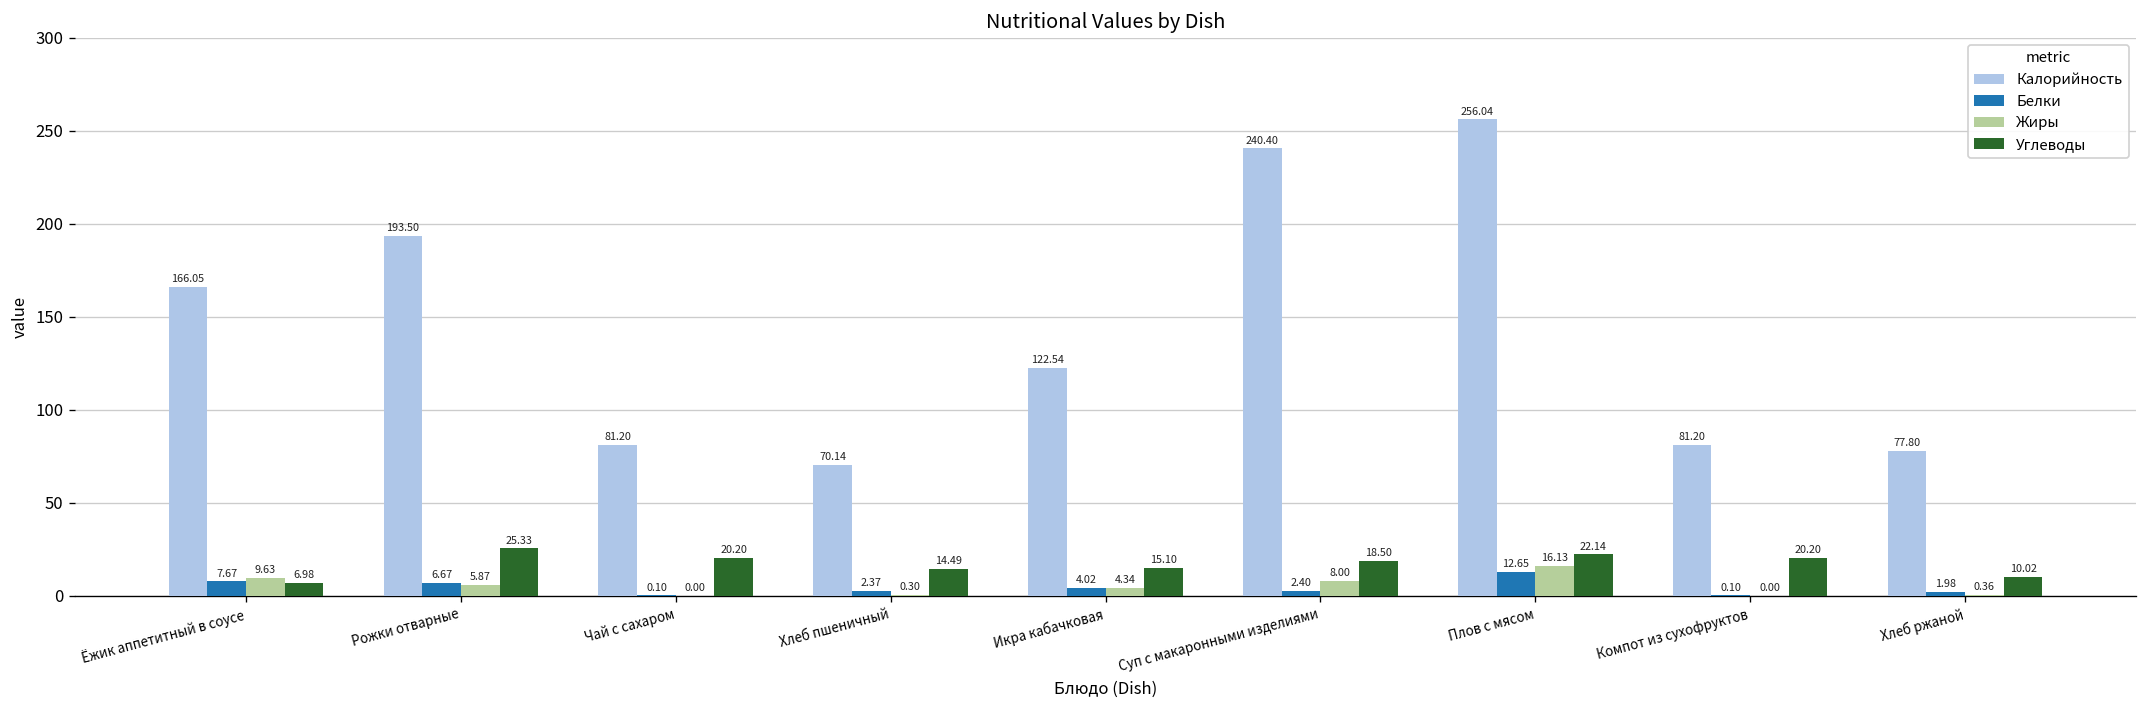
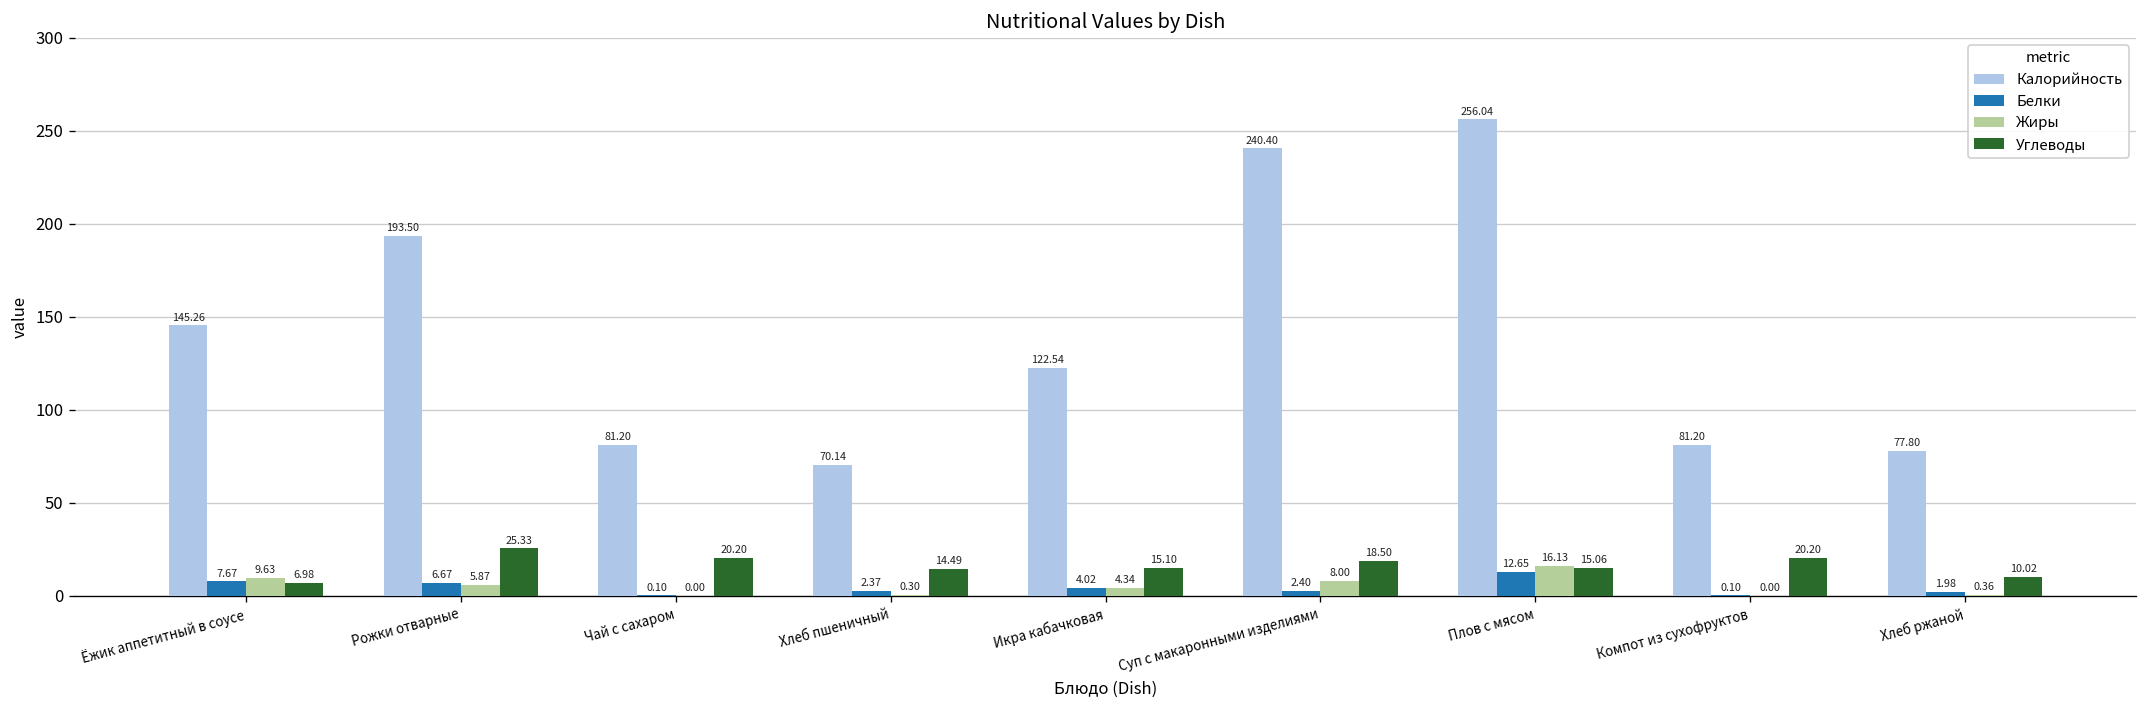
  {
    "Калорийность": {
-     "Ёжик аппетитный в соусе": 166.05,
+     "Ёжик аппетитный в соусе": 145.26,
      "Рожки отварные": 193.50,
      "Чай с сахаром": 81.20,
      "Хлеб пшеничный": 70.14,
      "Икра кабачковая": 122.54,
      "Суп с макаронными изделиями": 240.40,
      "Плов с мясом": 256.04,
      "Компот из сухофруктов": 81.20,
      "Хлеб ржаной": 77.80
    },
    "Белки": {
      "Ёжик аппетитный в соусе": 7.67,
      "Рожки отварные": 6.67,
      "Чай с сахаром": 0.10,
      "Хлеб пшеничный": 2.37,
      "Икра кабачковая": 4.02,
      "Суп с макаронными изделиями": 2.40,
      "Плов с мясом": 12.65,
      "Компот из сухофруктов": 0.10,
      "Хлеб ржаной": 1.98
    },
    "Жиры": {
      "Ёжик аппетитный в соусе": 9.63,
      "Рожки отварные": 5.87,
      "Чай с сахаром": 0.00,
      "Хлеб пшеничный": 0.30,
      "Икра кабачковая": 4.34,
      "Суп с макаронными изделиями": 8.00,
      "Плов с мясом": 16.13,
      "Компот из сухофруктов": 0.00,
      "Хлеб ржаной": 0.36
    },
    "Углеводы": {
      "Ёжик аппетитный в соусе": 6.98,
      "Рожки отварные": 25.33,
      "Чай с сахаром": 20.20,
      "Хлеб пшеничный": 14.49,
      "Икра кабачковая": 15.10,
      "Суп с макаронными изделиями": 18.50,
-     "Плов с мясом": 22.14,
+     "Плов с мясом": 15.06,
      "Компот из сухофруктов": 20.20,
      "Хлеб ржаной": 10.02
    }
  }
